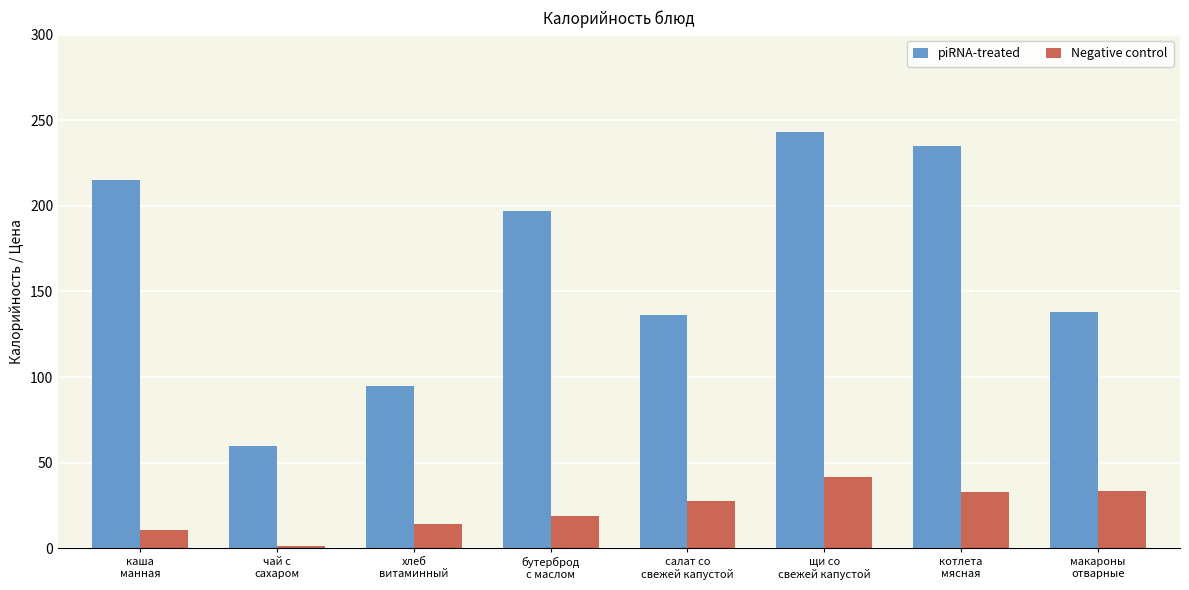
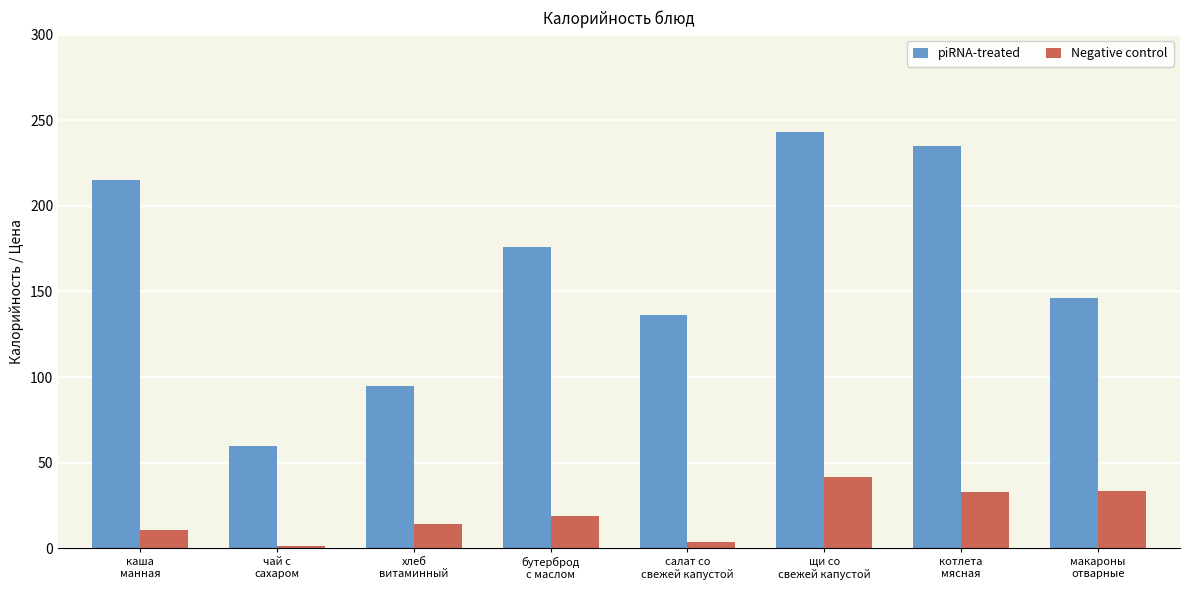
  {
    "piRNA-treated": {
      "каша манная": 215,
      "чай с сахаром": 60,
      "хлеб витаминный": 95,
-     "бутерброд с маслом": 197,
+     "бутерброд с маслом": 176,
      "салат со свежей капустой": 136,
      "щи со свежей капустой": 243,
      "котлета мясная": 235,
-     "макароны отварные": 138
+     "макароны отварные": 146
    },
    "Negative control": {
      "каша манная": 11,
      "хлеб витаминный": 14,
      "бутерброд с маслом": 19,
-     "салат со свежей капустой": 27,
+     "салат со свежей капустой": 4,
      "щи со свежей капустой": 42,
      "котлета мясная": 33,
      "макароны отварные": 33
    }
  }
